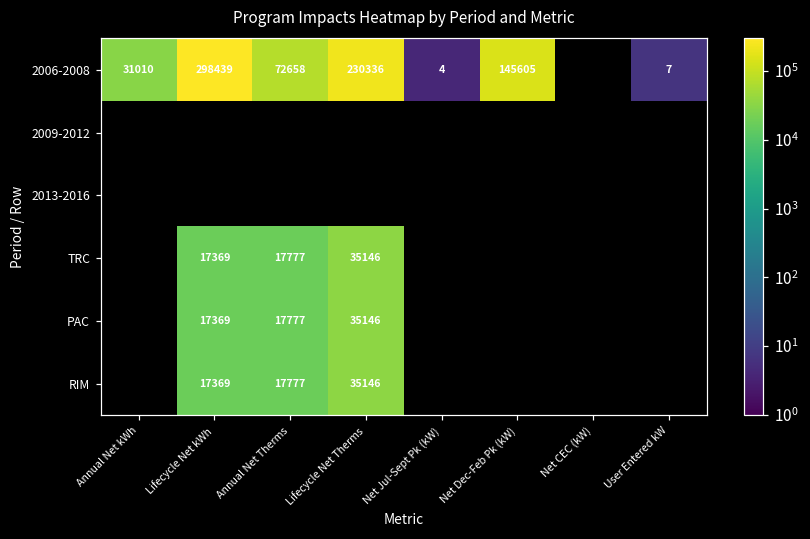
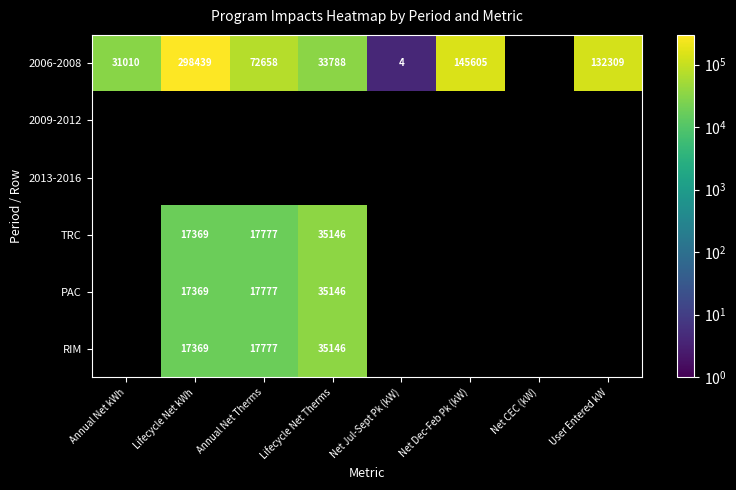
  {
    "2006-2008": {
      "Annual Net kWh": 31010,
      "Lifecycle Net kWh": 298439,
      "Annual Net Therms": 72658,
-     "Lifecycle Net Therms": 230336,
+     "Lifecycle Net Therms": 33788,
      "Net Jul-Sept Pk (kW)": 4,
      "Net Dec-Feb Pk (kW)": 145605,
-     "User Entered kW": 7
+     "User Entered kW": 132309
    },
    "TRC": {
      "Lifecycle Net kWh": 17369,
      "Annual Net Therms": 17777,
      "Lifecycle Net Therms": 35146
    },
    "PAC": {
      "Lifecycle Net kWh": 17369,
      "Annual Net Therms": 17777,
      "Lifecycle Net Therms": 35146
    },
    "RIM": {
      "Lifecycle Net kWh": 17369,
      "Annual Net Therms": 17777,
      "Lifecycle Net Therms": 35146
    }
  }
